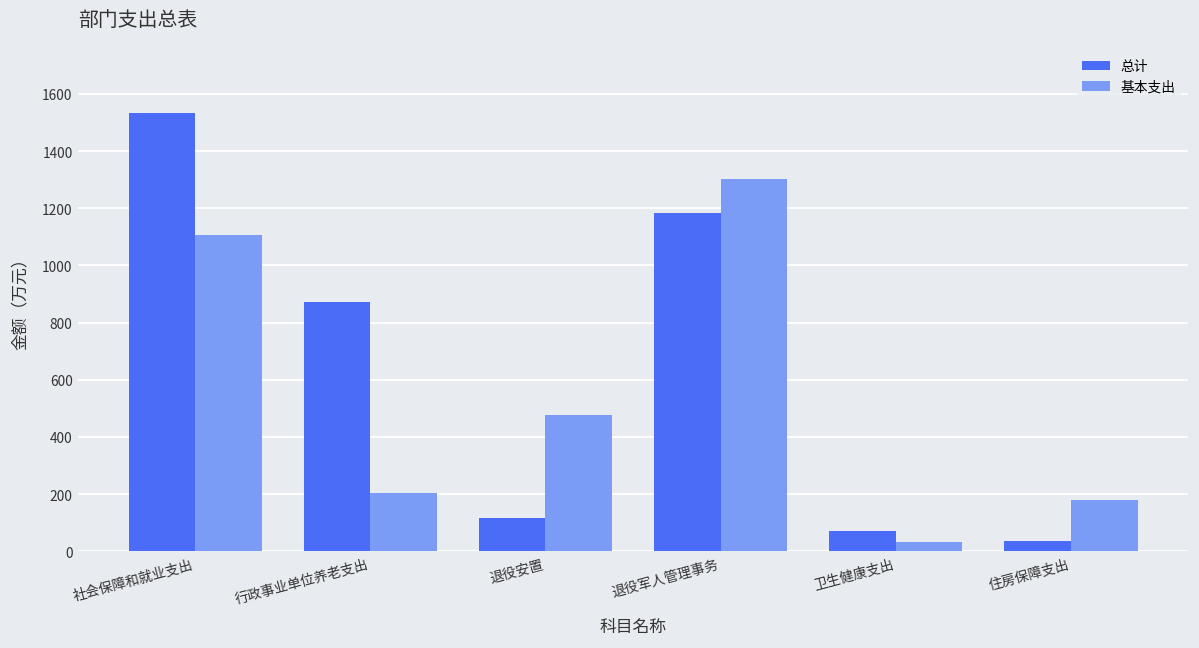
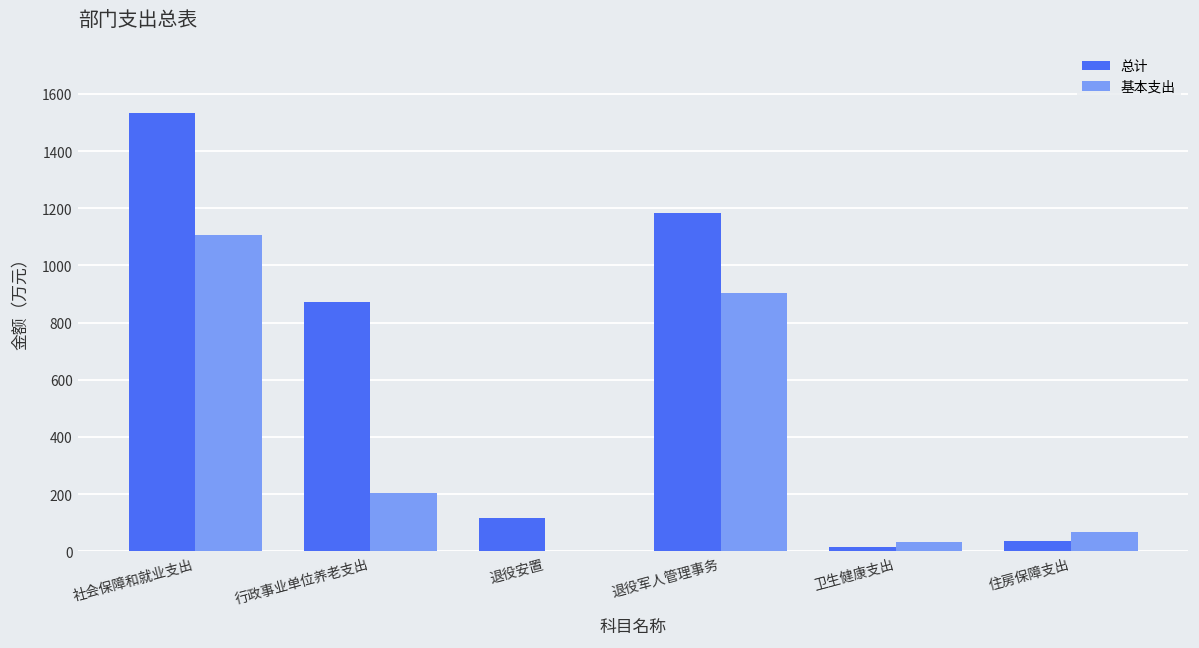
  {
    "总计": {
      "社会保障和就业支出": 1530,
      "行政事业单位养老支出": 870,
      "退役安置": 120,
      "退役军人管理事务": 1180,
-     "卫生健康支出": 70,
+     "卫生健康支出": 20,
      "住房保障支出": 30
    },
    "基本支出": {
      "社会保障和就业支出": 1110,
      "行政事业单位养老支出": 200,
-     "退役安置": 480,
-     "退役军人管理事务": 1300,
+     "退役安置": 0,
+     "退役军人管理事务": 900,
      "卫生健康支出": 30,
-     "住房保障支出": 180
+     "住房保障支出": 70
    }
  }
